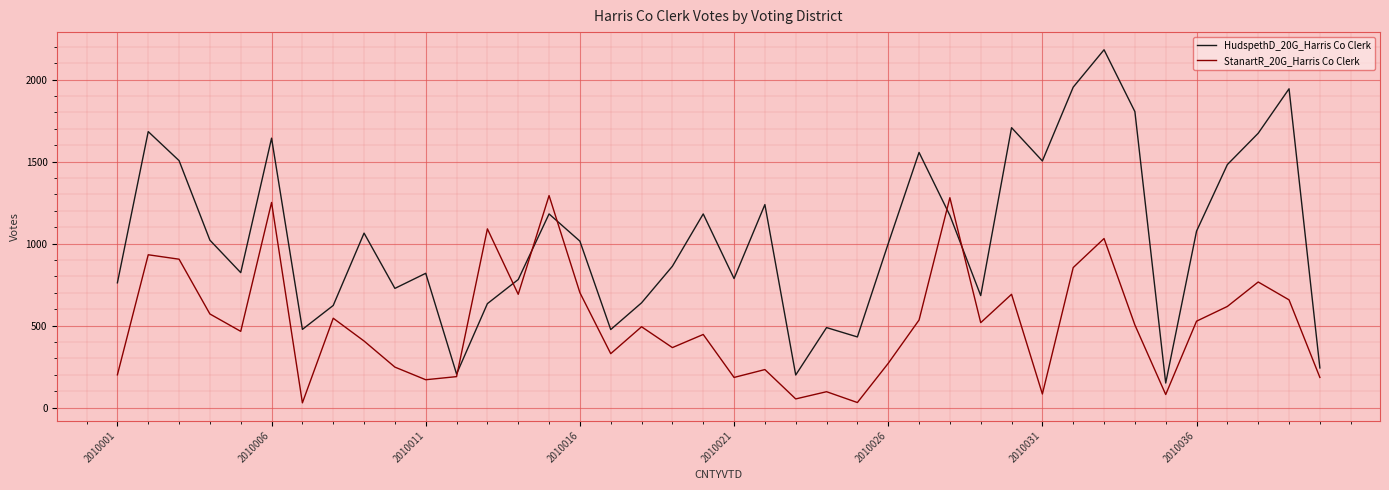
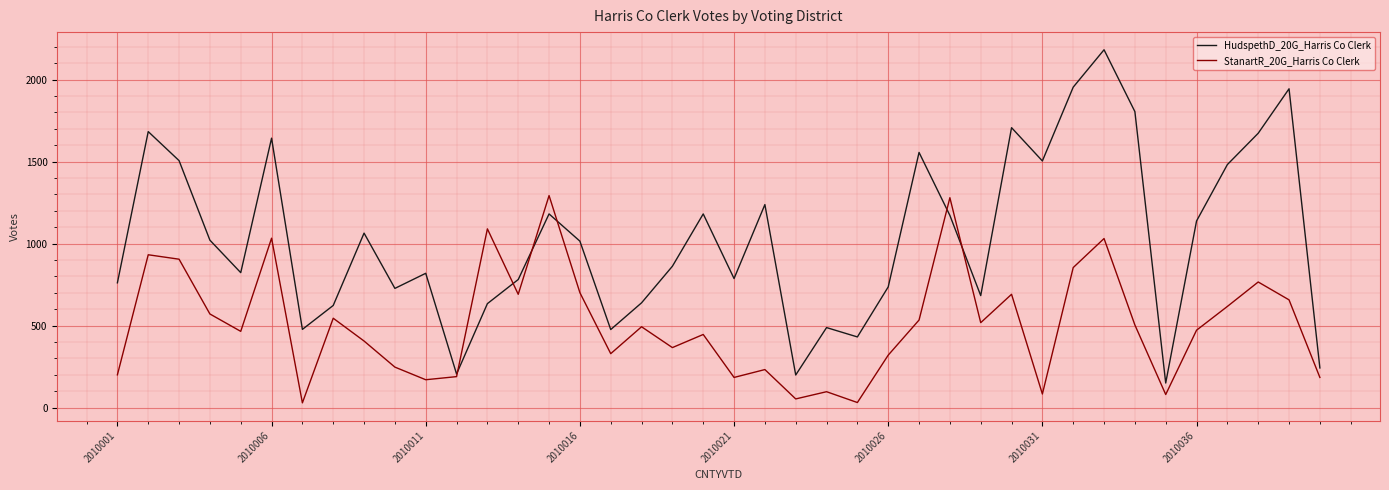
  {
    "HudspethD_20G_Harris Co Clerk": {
      "2010001": 760,
      "2010006": 1640,
      "2010011": 820,
      "2010016": 1020,
      "2010021": 790,
-     "2010026": 1000,
+     "2010026": 740,
      "2010031": 1500,
-     "2010036": 1080
+     "2010036": 1140
    },
    "StanartR_20G_Harris Co Clerk": {
      "2010001": 200,
-     "2010006": 1250,
+     "2010006": 1030,
      "2010011": 170,
      "2010016": 700,
      "2010021": 180,
-     "2010026": 270,
+     "2010026": 320,
      "2010031": 80,
-     "2010036": 530
+     "2010036": 470
    }
  }
